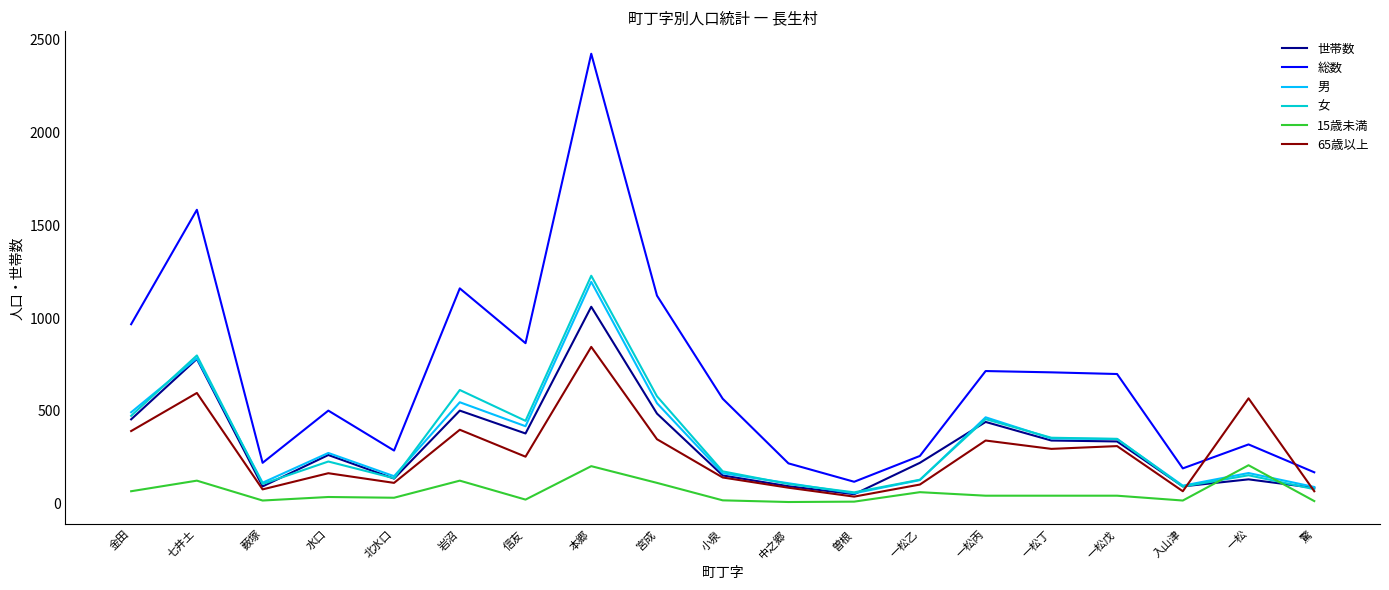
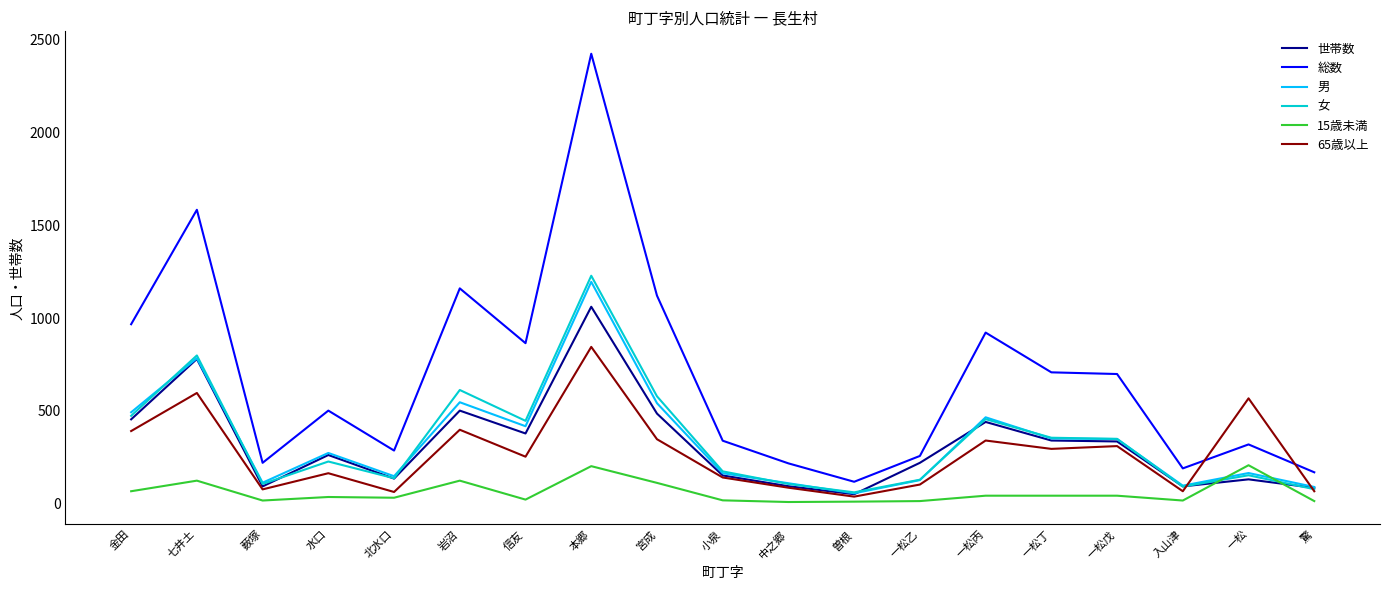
  {
    "世帯数": {
      "金田": 460,
      "岩沼": 500,
      "信友": 380,
      "本郷": 1060,
      "宮成": 490,
      "一松乙": 220,
      "一松丙": 440,
      "一松": 130
    },
    "総数": {
      "金田": 970,
      "七井土": 1580,
      "薮塚": 220,
      "水口": 500,
      "北水口": 290,
      "岩沼": 1160,
      "信友": 870,
      "本郷": 2420,
      "宮成": 1120,
-     "小泉": 570,
+     "小泉": 340,
      "中之郷": 220,
      "曽根": 120,
      "一松乙": 260,
-     "一松丙": 720,
+     "一松丙": 920,
      "一松丁": 710,
      "一松戊": 700,
      "入山津": 190,
      "一松": 320,
      "驚": 170
    },
    "15歳未満": {
      "金田": 70,
      "七井土": 130,
      "薮塚": 20,
      "水口": 40,
      "北水口": 30,
      "岩沼": 130,
      "信友": 20,
      "本郷": 200,
      "宮成": 110,
      "小泉": 20,
      "中之郷": 10,
      "曽根": 10,
-     "一松乙": 60,
+     "一松乙": 20,
      "一松丙": 40,
      "一松丁": 40,
      "一松戊": 40,
      "入山津": 20,
      "一松": 210,
      "驚": 20
    },
    "65歳以上": {
      "金田": 390,
      "七井土": 600,
      "薮塚": 80,
      "水口": 170,
-     "北水口": 110,
+     "北水口": 60,
      "岩沼": 400,
      "信友": 250,
      "本郷": 850,
      "宮成": 350,
      "一松乙": 100,
      "一松丙": 340,
      "一松丁": 300,
      "一松戊": 310,
      "入山津": 70,
      "一松": 570
    }
  }
